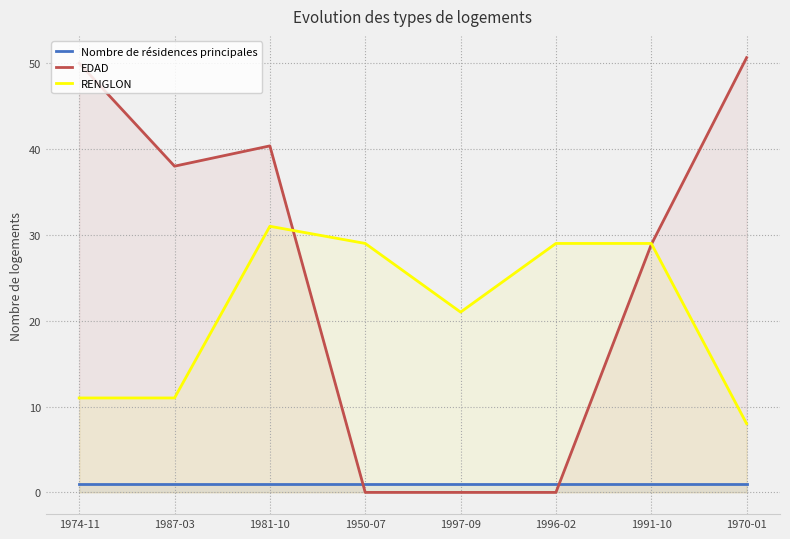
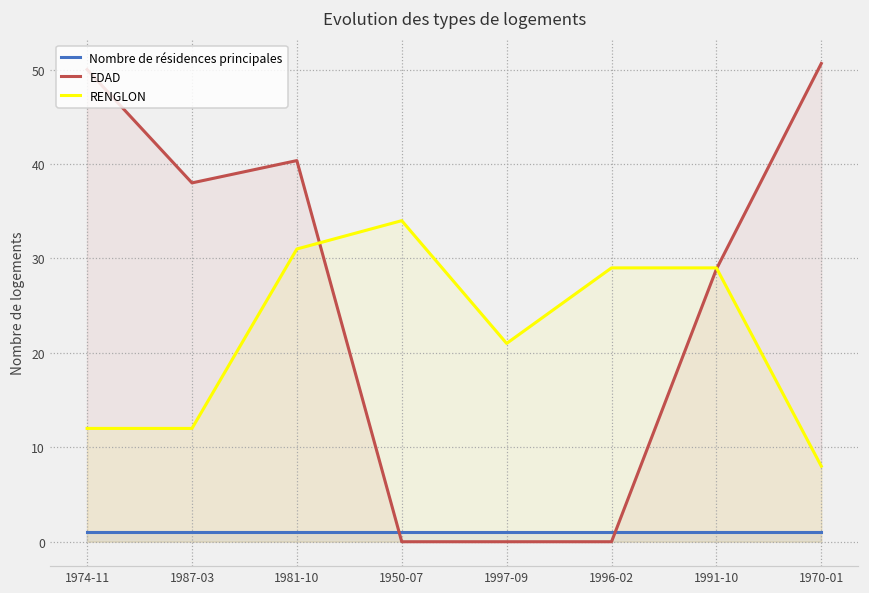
  {
    "Nombre de résidences principales": {
      "1974-11": 1,
      "1987-03": 1,
      "1981-10": 1,
      "1950-07": 1,
      "1997-09": 1,
      "1996-02": 1,
      "1991-10": 1,
      "1970-01": 1
    },
    "EDAD": {
      "1987-03": 38,
      "1981-10": 40,
      "1950-07": 0,
      "1997-09": 0,
      "1996-02": 0,
      "1970-01": 51
    },
    "RENGLON": {
-     "1974-11": 11,
-     "1987-03": 11,
+     "1974-11": 12,
+     "1987-03": 12,
      "1981-10": 31,
-     "1950-07": 29,
+     "1950-07": 34,
      "1997-09": 21,
      "1996-02": 29,
      "1970-01": 8
    }
  }
